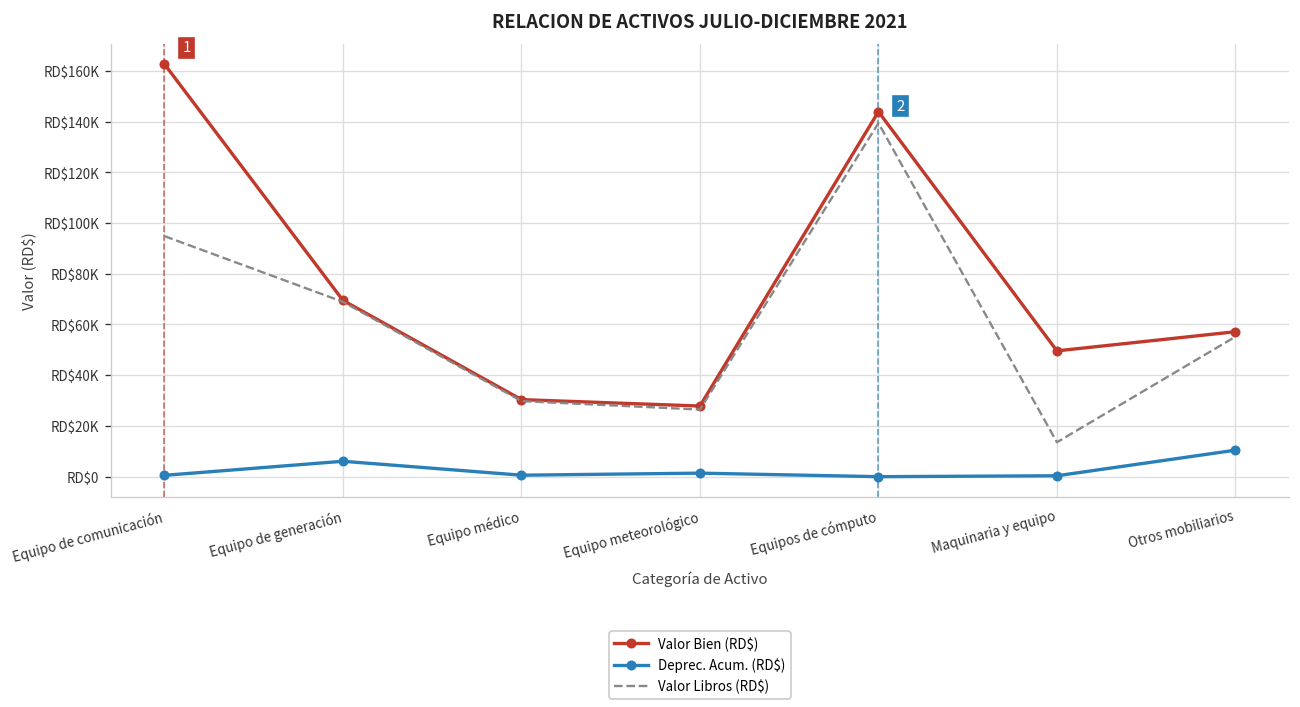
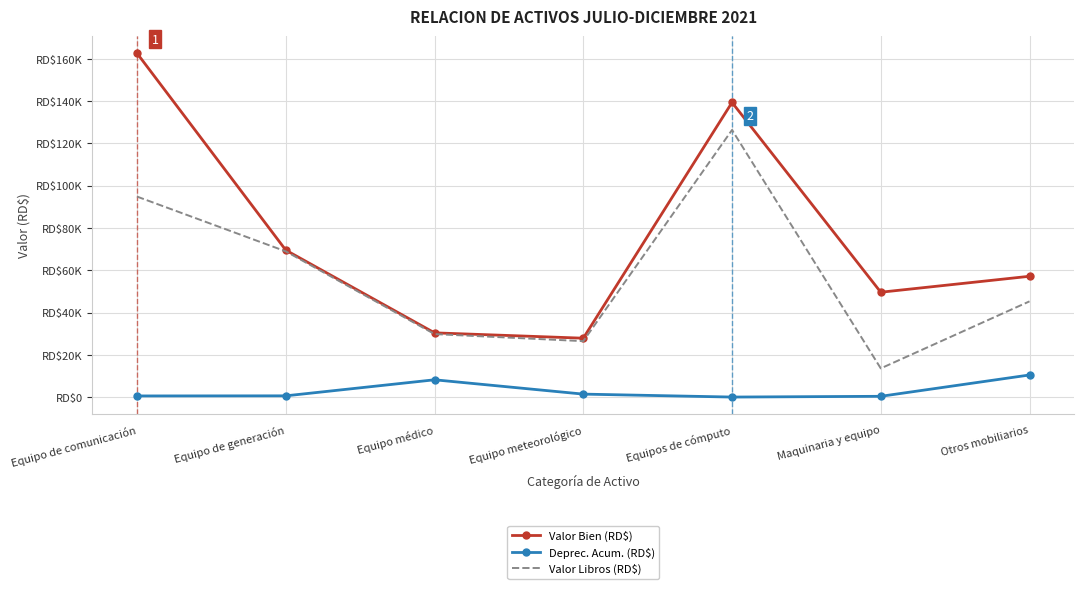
  {
    "Valor Bien (RD$)": {
      "Equipo meteorológico": "RD$28000",
-     "Equipos de cómputo": "RD$144000",
+     "Equipos de cómputo": "RD$139000",
      "Maquinaria y equipo": "RD$50000",
      "Otros mobiliarios": "RD$57000"
    },
    "Deprec. Acum. (RD$)": {
      "Equipo de comunicación": "RD$1000",
-     "Equipo de generación": "RD$6000",
-     "Equipo médico": "RD$1000",
+     "Equipo de generación": "RD$1000",
+     "Equipo médico": "RD$8000",
      "Equipo meteorológico": "RD$1000",
      "Equipos de cómputo": "RD$0",
      "Maquinaria y equipo": "RD$0",
      "Otros mobiliarios": "RD$10000"
    },
    "Valor Libros (RD$)": {
      "Equipo de comunicación": "RD$95000",
      "Equipo meteorológico": "RD$26000",
-     "Equipos de cómputo": "RD$139000",
+     "Equipos de cómputo": "RD$126000",
      "Maquinaria y equipo": "RD$14000",
-     "Otros mobiliarios": "RD$55000"
+     "Otros mobiliarios": "RD$45000"
    }
  }
